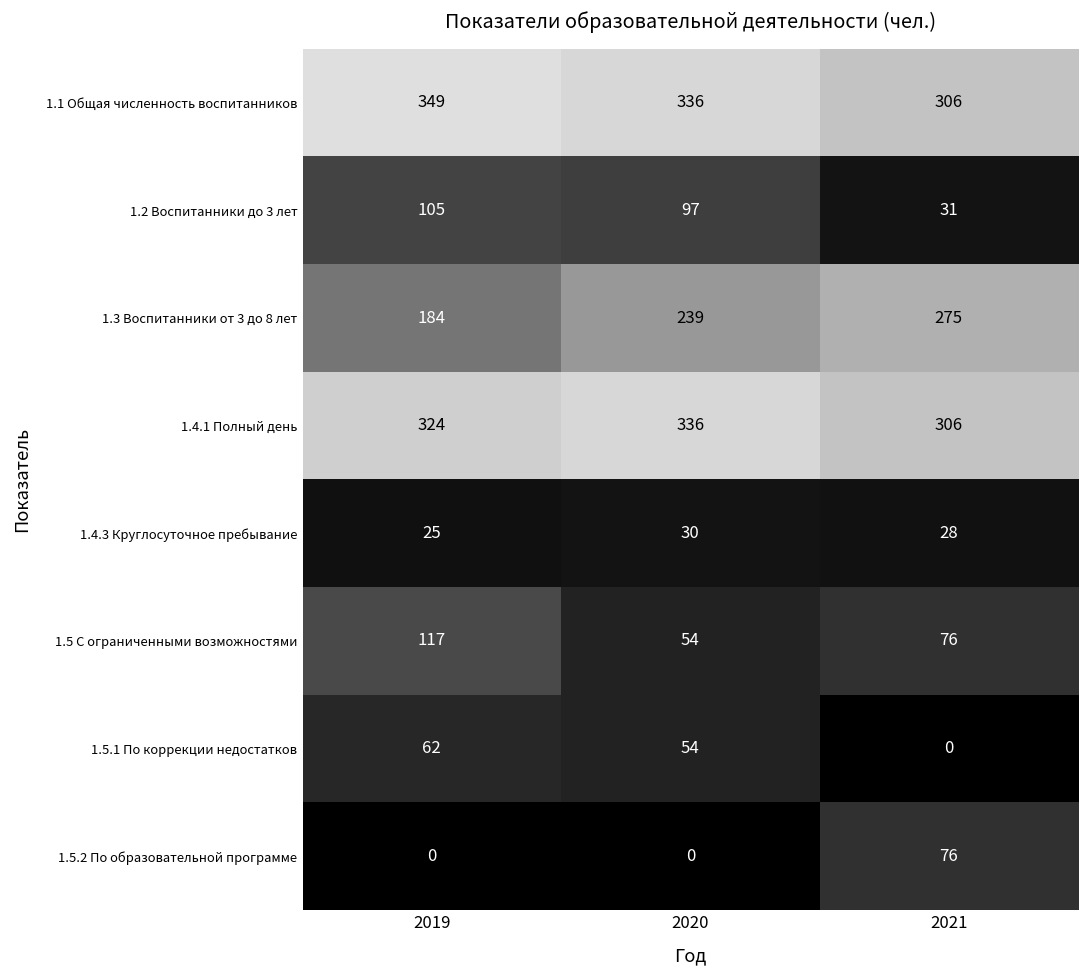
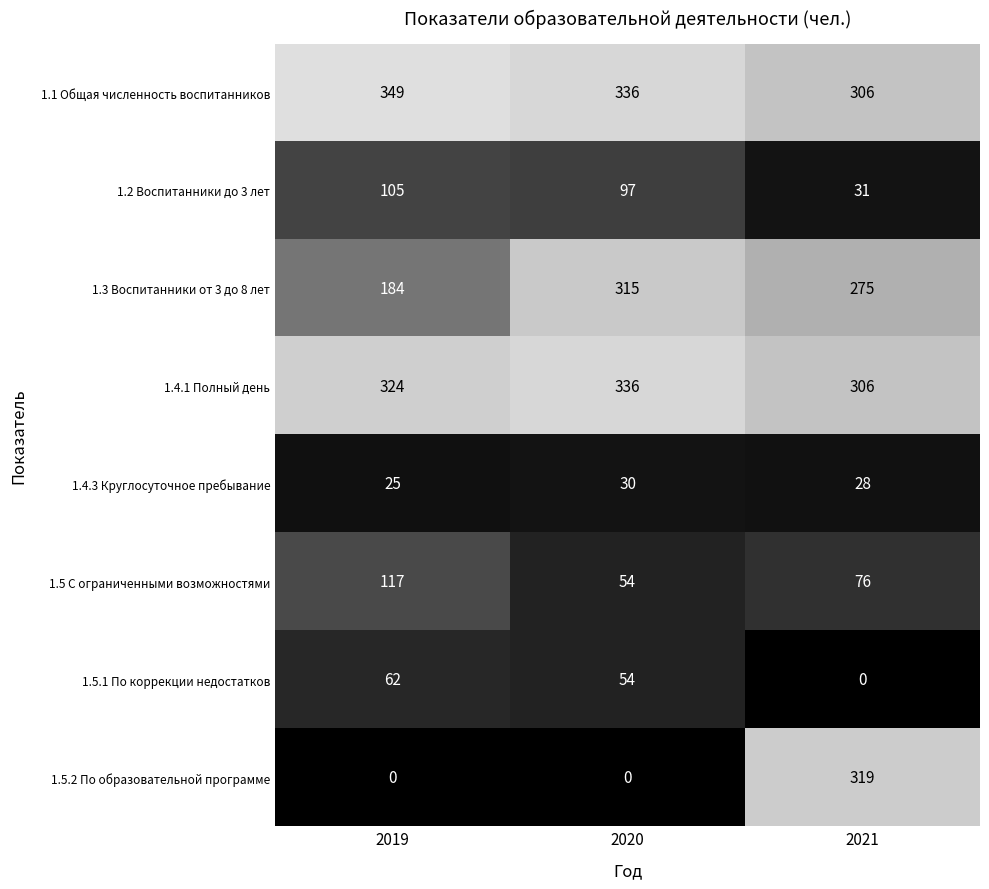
  {
    "1.1 Общая численность воспитанников": {
      "2019": 349,
      "2020": 336,
      "2021": 306
    },
    "1.2 Воспитанники до 3 лет": {
      "2019": 105,
      "2020": 97,
      "2021": 31
    },
    "1.3 Воспитанники от 3 до 8 лет": {
      "2019": 184,
-     "2020": 239,
+     "2020": 315,
      "2021": 275
    },
    "1.4.1 Полный день": {
      "2019": 324,
      "2020": 336,
      "2021": 306
    },
    "1.4.3 Круглосуточное пребывание": {
      "2019": 25,
      "2020": 30,
      "2021": 28
    },
    "1.5 С ограниченными возможностями": {
      "2019": 117,
      "2020": 54,
      "2021": 76
    },
    "1.5.1 По коррекции недостатков": {
      "2019": 62,
      "2020": 54,
      "2021": 0
    },
    "1.5.2 По образовательной программе": {
      "2019": 0,
      "2020": 0,
-     "2021": 76
+     "2021": 319
    }
  }
